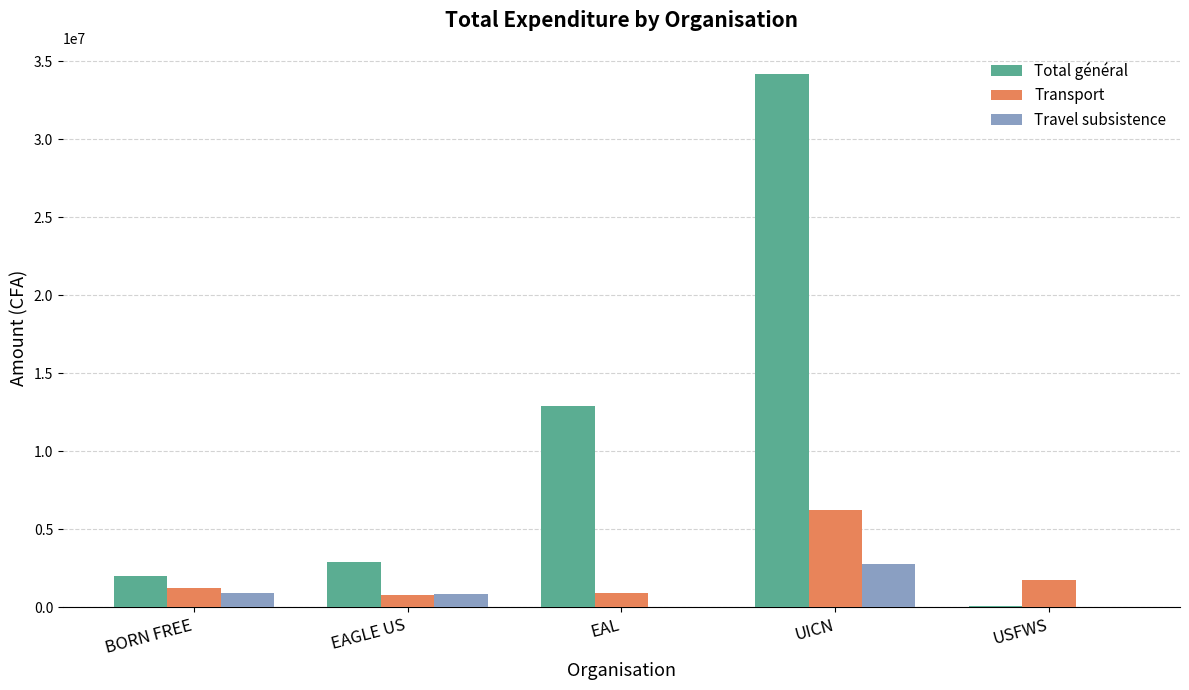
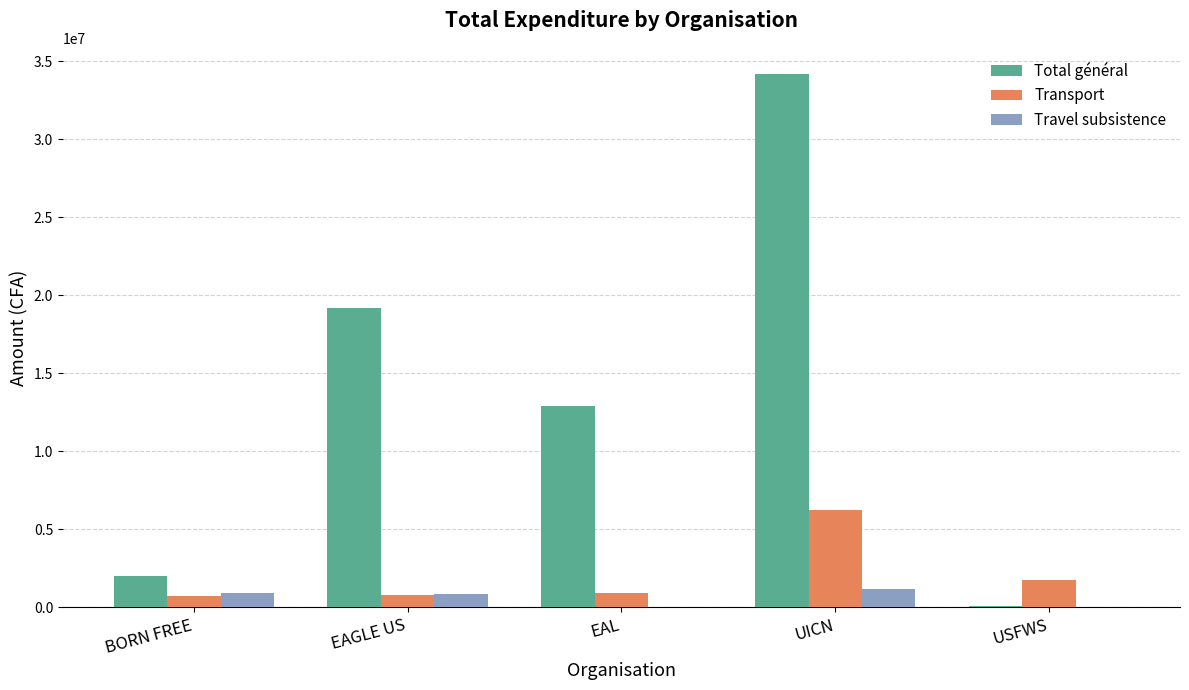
  {
    "Total général": {
      "BORN FREE": 2000000,
-     "EAGLE US": 2900000,
+     "EAGLE US": 19200000,
      "EAL": 12900000,
      "UICN": 34100000
    },
    "Transport": {
-     "BORN FREE": 1300000,
+     "BORN FREE": 700000,
      "EAGLE US": 800000,
      "EAL": 900000,
      "UICN": 6300000,
      "USFWS": 1700000
    },
    "Travel subsistence": {
      "BORN FREE": 900000,
      "EAGLE US": 800000,
      "EAL": 0,
-     "UICN": 2800000,
+     "UICN": 1100000,
      "USFWS": 0
    }
  }
